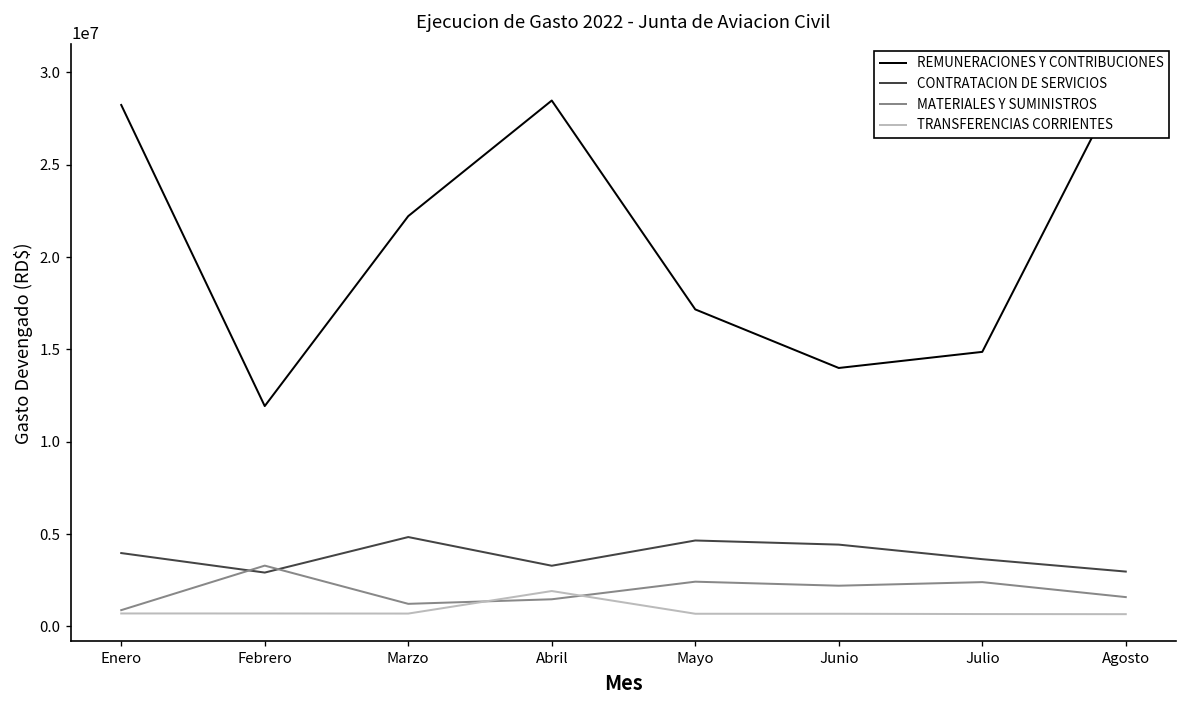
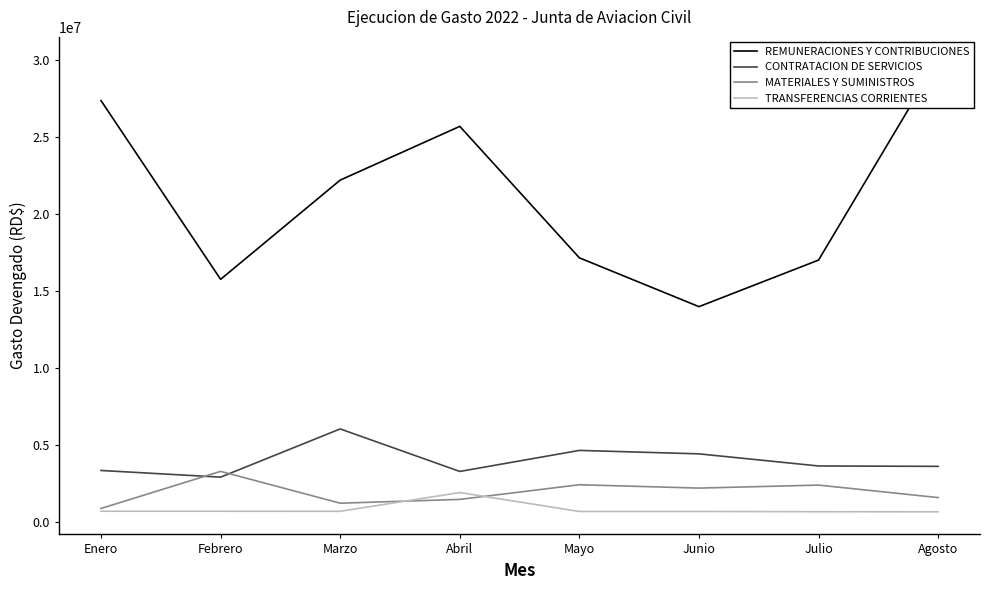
  {
    "REMUNERACIONES Y CONTRIBUCIONES": {
-     "Enero": 28200000,
-     "Febrero": 11900000,
+     "Enero": 27400000,
+     "Febrero": 15800000,
      "Marzo": 22200000,
-     "Abril": 28500000,
+     "Abril": 25700000,
      "Mayo": 17200000,
      "Junio": 14000000,
-     "Julio": 14900000
+     "Julio": 17000000
    },
    "CONTRATACION DE SERVICIOS": {
-     "Enero": 4000000,
+     "Enero": 3300000,
      "Febrero": 2900000,
-     "Marzo": 4800000,
+     "Marzo": 6100000,
      "Abril": 3300000,
      "Mayo": 4700000,
      "Junio": 4400000,
      "Julio": 3600000,
-     "Agosto": 3000000
+     "Agosto": 3600000
    },
    "MATERIALES Y SUMINISTROS": {
      "Enero": 900000,
      "Febrero": 3300000,
      "Marzo": 1200000,
      "Abril": 1500000,
      "Mayo": 2400000,
      "Junio": 2200000,
      "Julio": 2400000,
      "Agosto": 1600000
    },
    "TRANSFERENCIAS CORRIENTES": {
      "Enero": 700000,
      "Febrero": 700000,
      "Marzo": 700000,
      "Abril": 1900000,
      "Mayo": 700000,
      "Junio": 700000,
      "Julio": 700000,
      "Agosto": 700000
    }
  }
